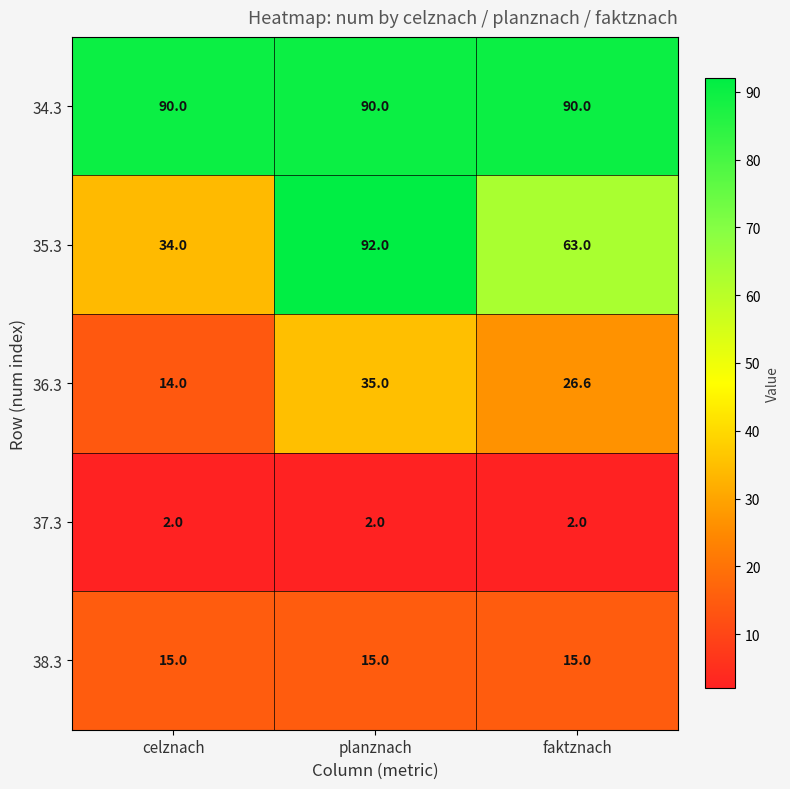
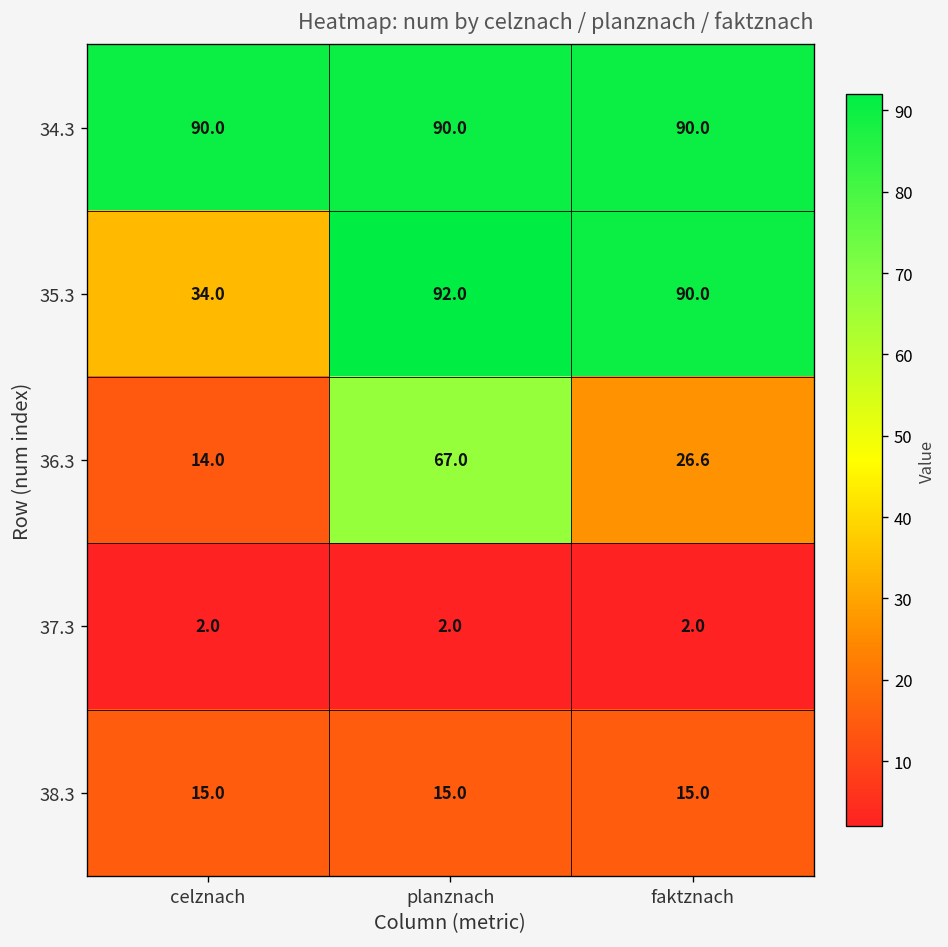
  {
    "34.3": {
      "celznach": 90.0,
      "planznach": 90.0,
      "faktznach": 90.0
    },
    "35.3": {
      "celznach": 34.0,
      "planznach": 92.0,
-     "faktznach": 63.0
+     "faktznach": 90.0
    },
    "36.3": {
      "celznach": 14.0,
-     "planznach": 35.0,
+     "planznach": 67.0,
      "faktznach": 26.6
    },
    "37.3": {
      "celznach": 2.0,
      "planznach": 2.0,
      "faktznach": 2.0
    },
    "38.3": {
      "celznach": 15.0,
      "planznach": 15.0,
      "faktznach": 15.0
    }
  }
